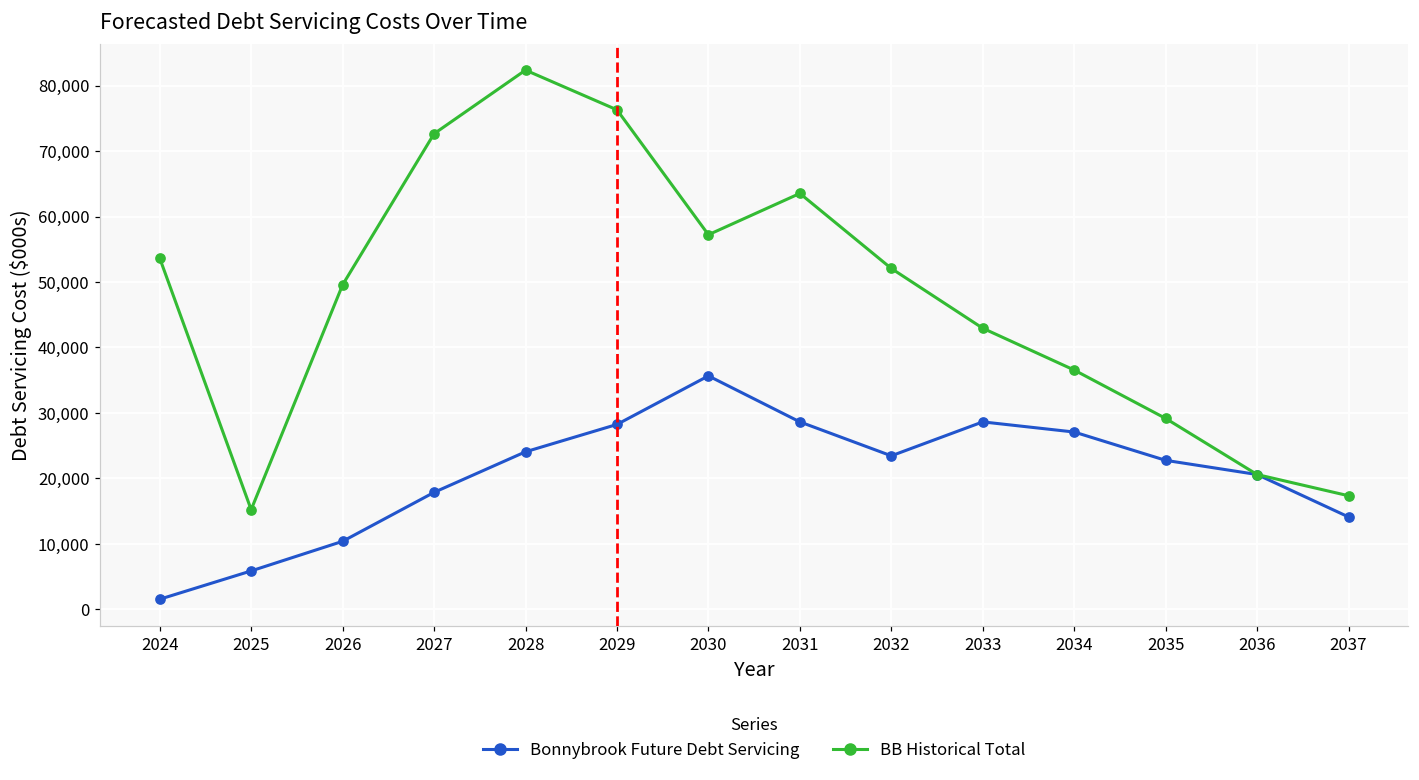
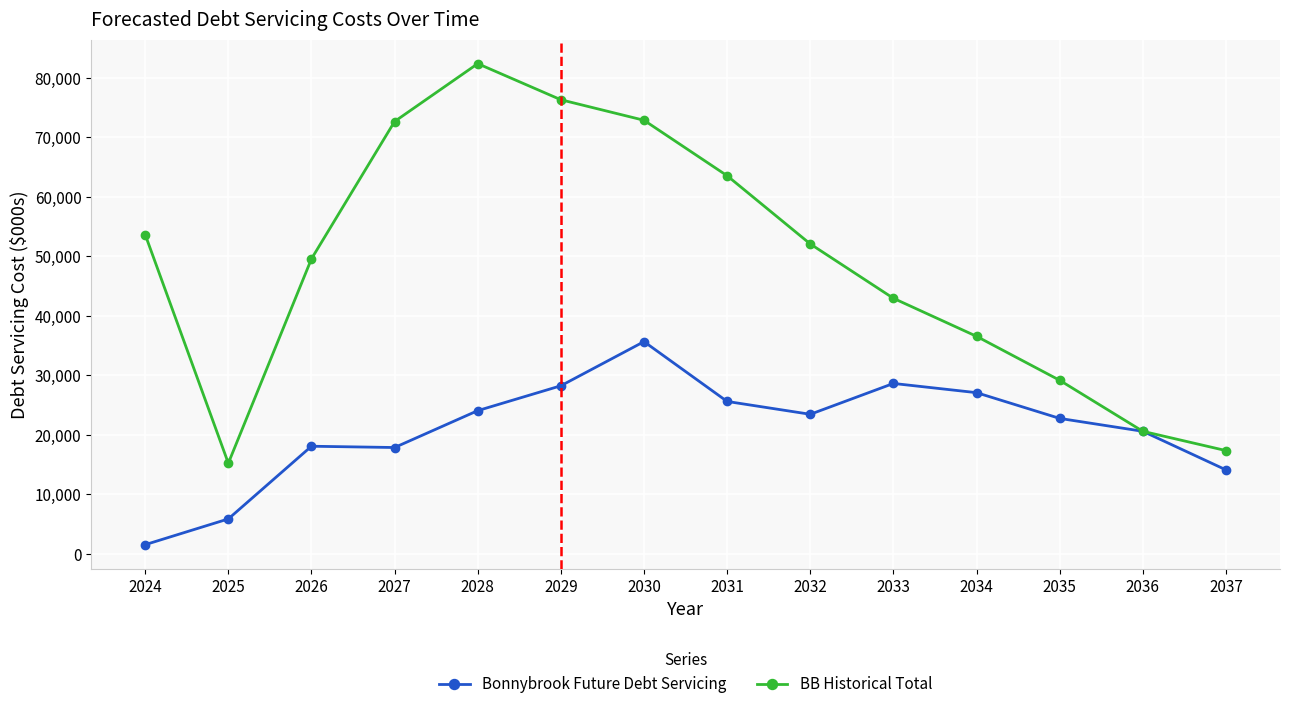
  {
    "Bonnybrook Future Debt Servicing": {
      "2024": "2,000",
      "2025": "6,000",
-     "2026": "10,000",
+     "2026": "18,000",
      "2027": "18,000",
      "2028": "24,000",
      "2029": "28,000",
      "2030": "36,000",
-     "2031": "29,000",
+     "2031": "26,000",
      "2032": "23,000",
      "2033": "29,000",
      "2034": "27,000",
      "2035": "23,000",
      "2037": "14,000"
    },
    "BB Historical Total": {
      "2024": "54,000",
      "2025": "15,000",
      "2026": "50,000",
      "2027": "73,000",
      "2028": "82,000",
      "2029": "76,000",
-     "2030": "57,000",
+     "2030": "73,000",
      "2031": "64,000",
      "2032": "52,000",
      "2033": "43,000",
      "2034": "37,000",
      "2035": "29,000",
      "2037": "17,000"
    }
  }
